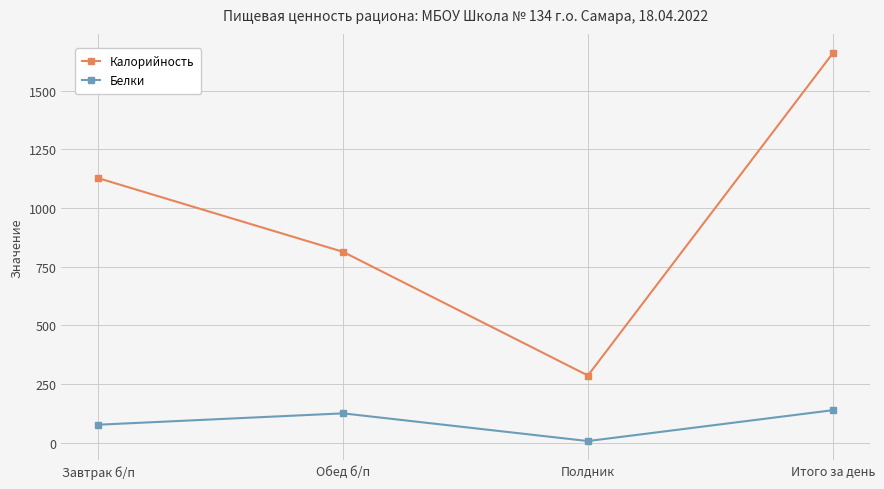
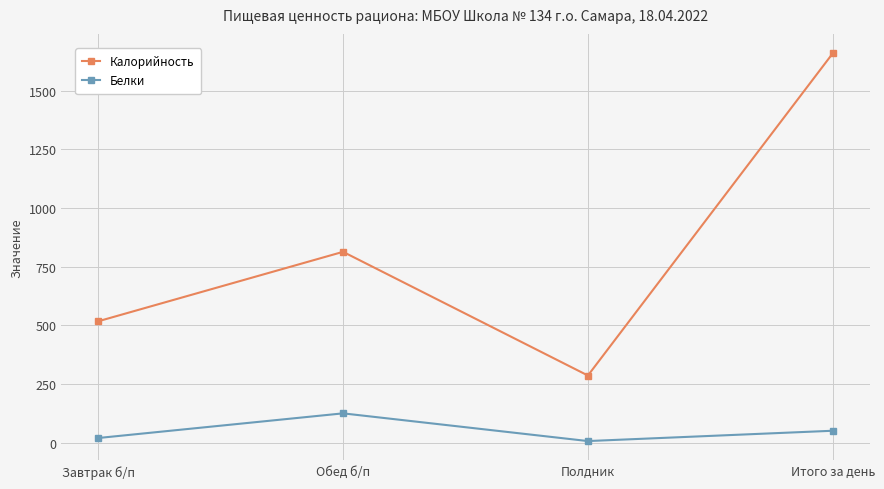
  {
    "Калорийность": {
-     "Завтрак б/п": 1130,
+     "Завтрак б/п": 520,
      "Обед б/п": 810,
      "Полдник": 290,
      "Итого за день": 1660
    },
    "Белки": {
-     "Завтрак б/п": 80,
+     "Завтрак б/п": 20,
      "Обед б/п": 120,
      "Полдник": 10,
-     "Итого за день": 140
+     "Итого за день": 50
    }
  }
